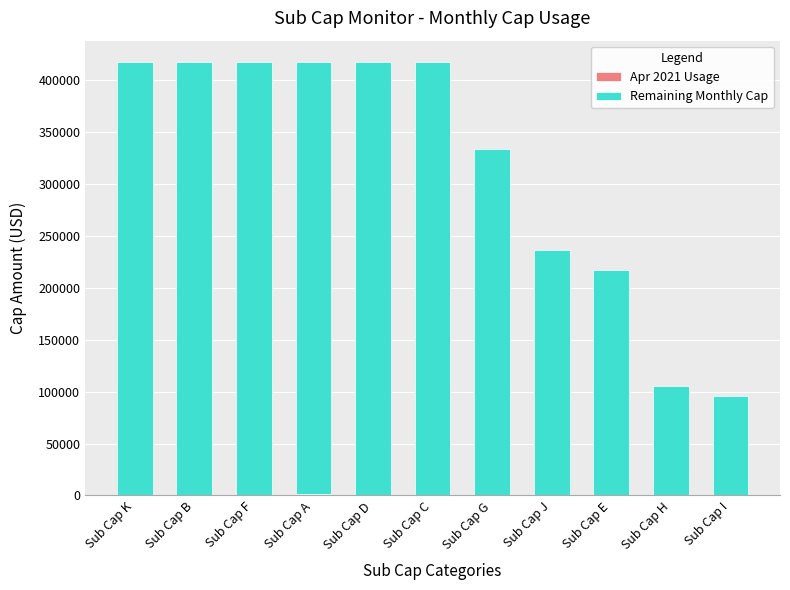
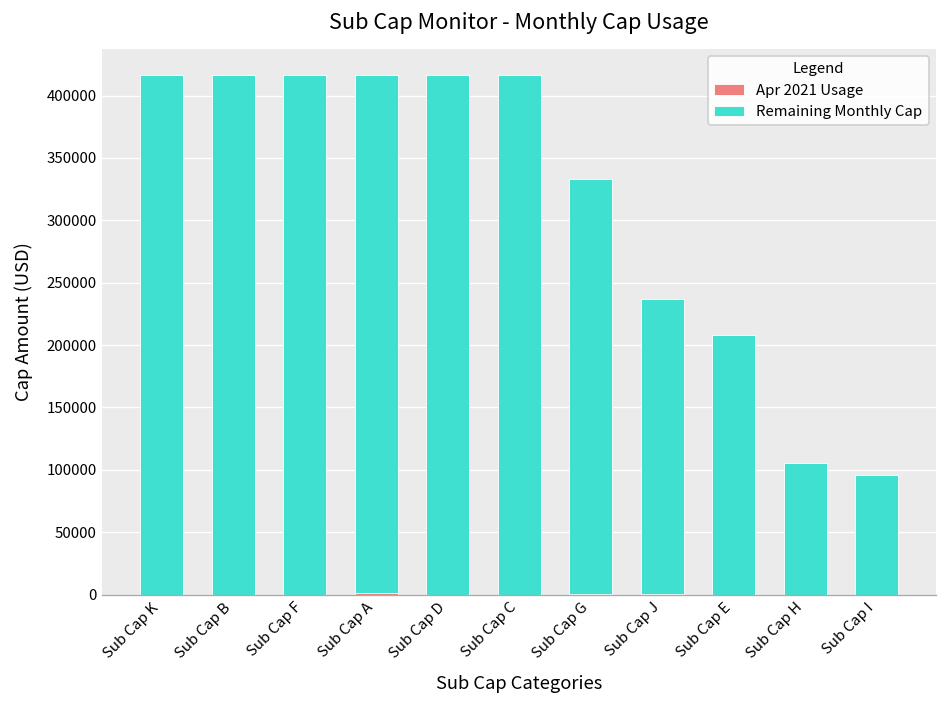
  {
    "Apr 2021 Usage": {
      "Sub Cap K": 0,
      "Sub Cap B": 0,
      "Sub Cap F": 0,
      "Sub Cap D": 0,
      "Sub Cap C": 0,
      "Sub Cap E": 0,
      "Sub Cap H": 0,
      "Sub Cap I": 0
    },
    "Remaining Monthly Cap": {
-     "Sub Cap E": 217000
+     "Sub Cap E": 208000
    }
  }
